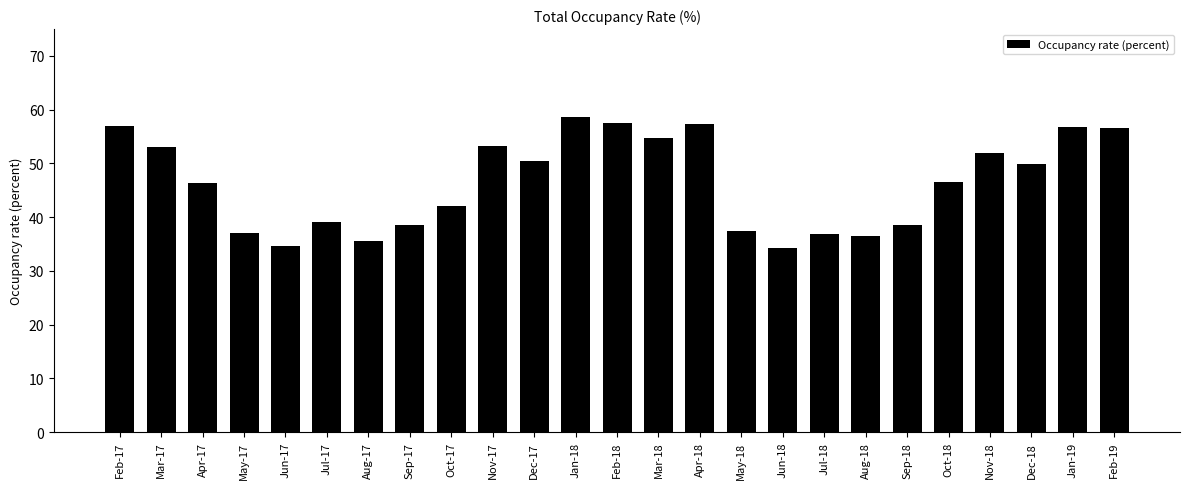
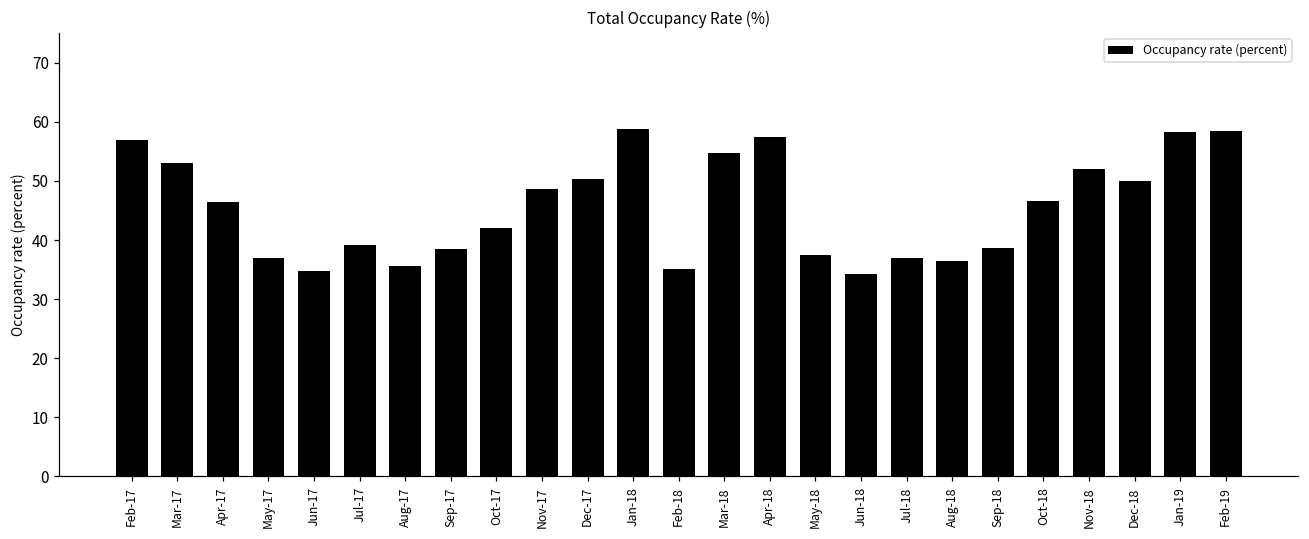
  {
    "Feb-17": 57,
    "Mar-17": 53,
    "Apr-17": 46,
    "May-17": 37,
    "Jun-17": 35,
    "Jul-17": 39,
    "Aug-17": 36,
    "Sep-17": 39,
    "Oct-17": 42,
-   "Nov-17": 53,
+   "Nov-17": 49,
    "Dec-17": 50,
    "Jan-18": 59,
-   "Feb-18": 58,
+   "Feb-18": 35,
    "Mar-18": 55,
    "Apr-18": 57,
    "May-18": 38,
    "Jun-18": 34,
    "Jul-18": 37,
    "Aug-18": 37,
    "Sep-18": 39,
    "Oct-18": 47,
    "Nov-18": 52,
    "Dec-18": 50,
-   "Jan-19": 57,
-   "Feb-19": 57
+   "Jan-19": 58,
+   "Feb-19": 59
  }
